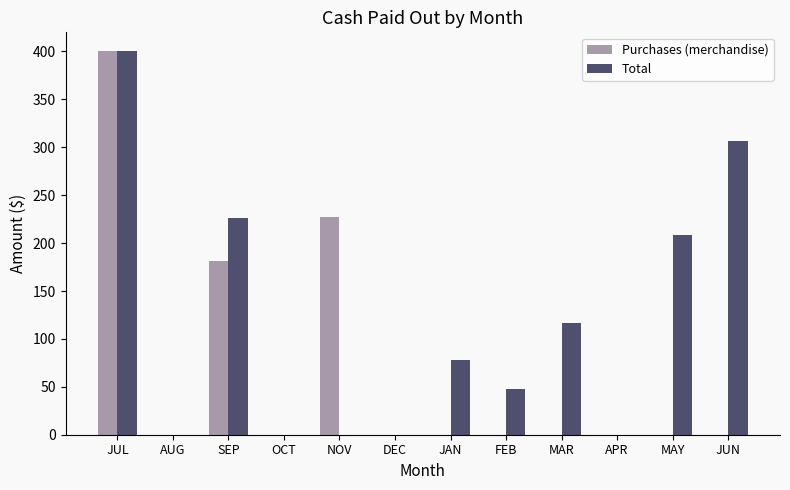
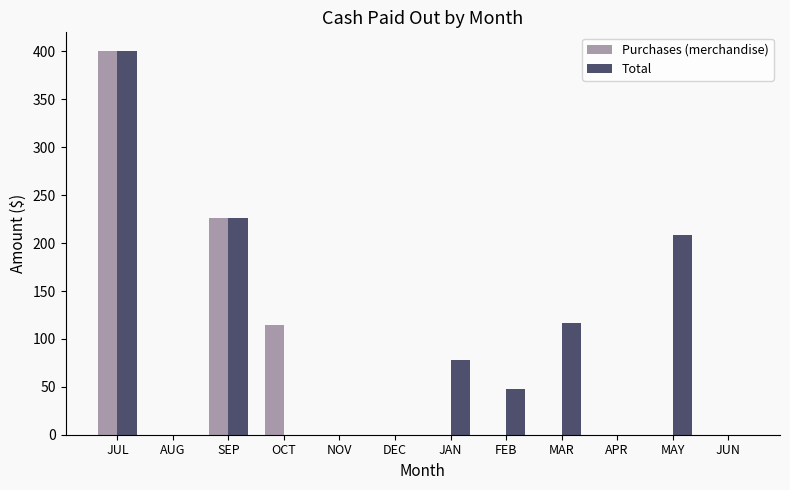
  {
    "Purchases (merchandise)": {
      "JUL": 400,
      "AUG": 0,
-     "SEP": 180,
-     "OCT": 0,
-     "NOV": 230,
+     "SEP": 230,
+     "OCT": 120,
+     "NOV": 0,
      "DEC": 0,
      "JAN": 0,
      "FEB": 0,
      "MAR": 0,
      "APR": 0,
      "MAY": 0,
      "JUN": 0
    },
    "Total": {
      "JUL": 400,
      "AUG": 0,
      "SEP": 230,
      "OCT": 0,
      "NOV": 0,
      "DEC": 0,
      "JAN": 80,
      "FEB": 50,
      "MAR": 120,
      "APR": 0,
      "MAY": 210,
-     "JUN": 310
+     "JUN": 0
    }
  }
